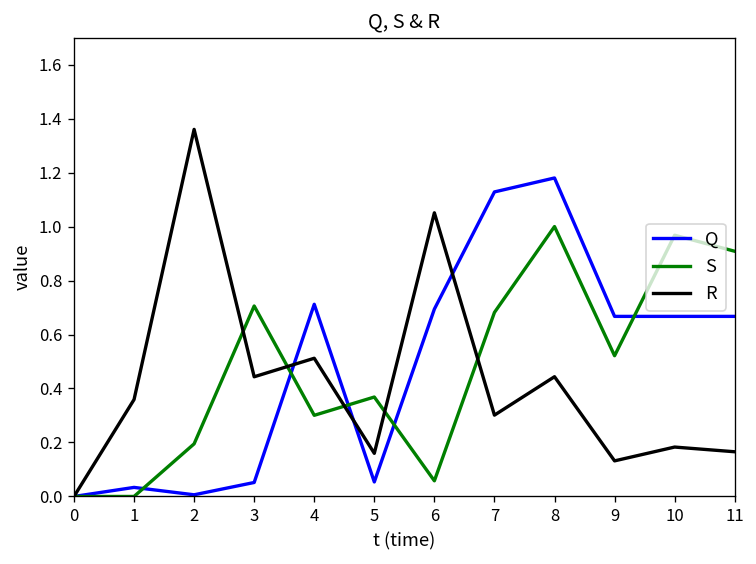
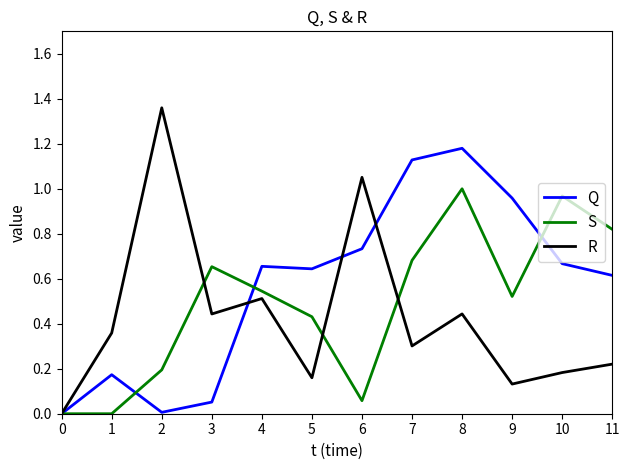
  {
    "Q": {
-     "1": 0.03,
+     "1": 0.17,
      "2": 0.01,
      "3": 0.05,
-     "4": 0.71,
-     "5": 0.05,
-     "6": 0.69,
+     "4": 0.66,
+     "5": 0.64,
+     "6": 0.73,
      "7": 1.13,
      "8": 1.18,
-     "9": 0.67,
+     "9": 0.96,
      "10": 0.67,
-     "11": 0.67
+     "11": 0.61
    },
    "S": {
      "1": 0.00,
      "2": 0.19,
-     "3": 0.71,
-     "4": 0.30,
-     "5": 0.37,
+     "3": 0.65,
+     "4": 0.54,
+     "5": 0.43,
      "6": 0.06,
      "7": 0.68,
      "8": 1.00,
      "9": 0.52,
-     "11": 0.91
+     "11": 0.82
    },
    "R": {
      "1": 0.36,
      "2": 1.36,
      "3": 0.44,
      "4": 0.51,
      "5": 0.16,
      "6": 1.05,
      "7": 0.30,
      "8": 0.44,
      "9": 0.13,
      "10": 0.18,
-     "11": 0.17
+     "11": 0.22
    }
  }
